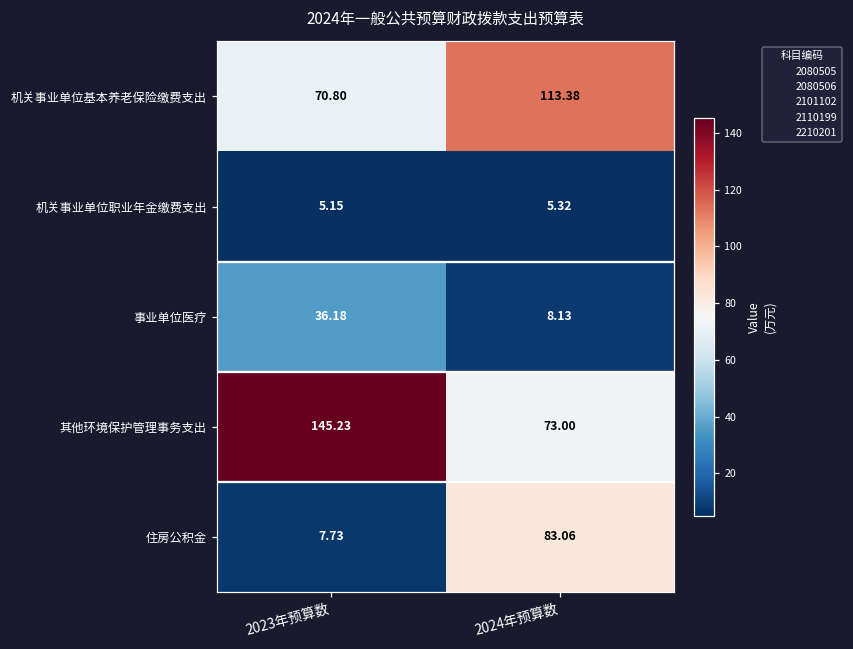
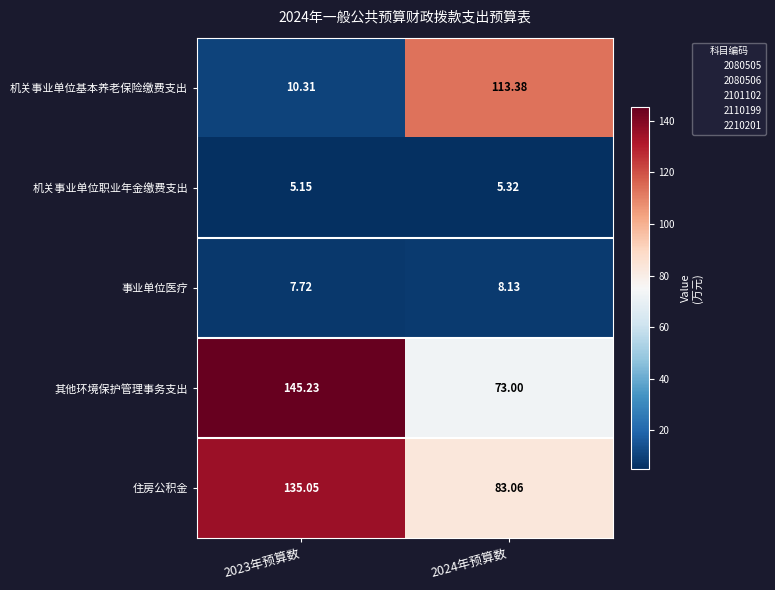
  {
    "机关事业单位基本养老保险缴费支出": {
-     "2023年预算数": 70.80,
+     "2023年预算数": 10.31,
      "2024年预算数": 113.38
    },
    "机关事业单位职业年金缴费支出": {
      "2023年预算数": 5.15,
      "2024年预算数": 5.32
    },
    "事业单位医疗": {
-     "2023年预算数": 36.18,
+     "2023年预算数": 7.72,
      "2024年预算数": 8.13
    },
    "其他环境保护管理事务支出": {
      "2023年预算数": 145.23,
      "2024年预算数": 73.00
    },
    "住房公积金": {
-     "2023年预算数": 7.73,
+     "2023年预算数": 135.05,
      "2024年预算数": 83.06
    }
  }
